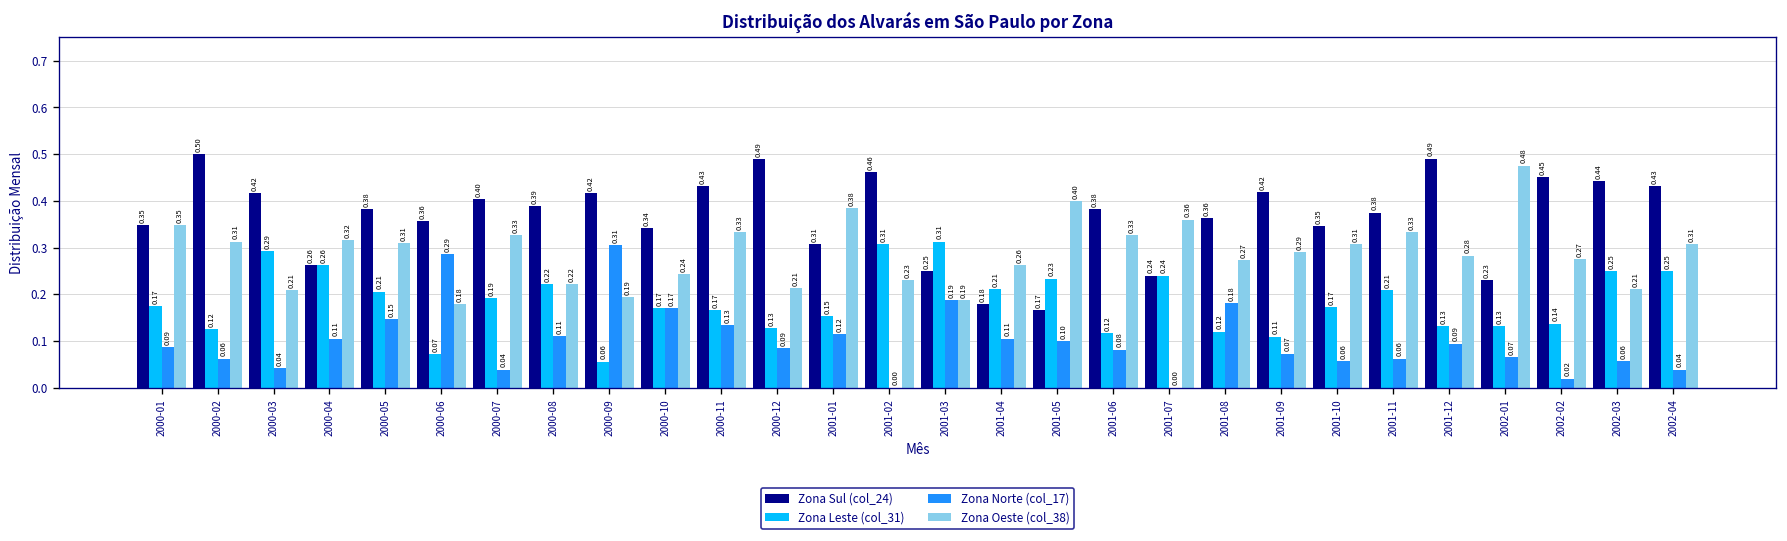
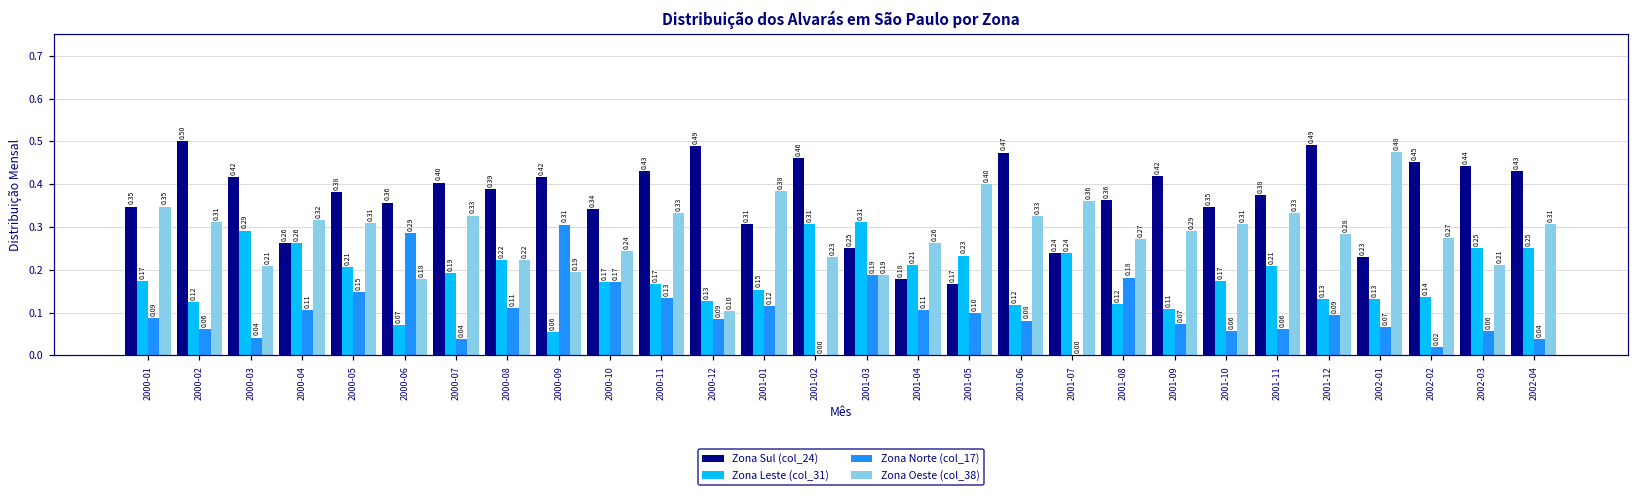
  {
    "Zona Sul (col_24)": {
      "2000-01": 0.35,
      "2000-02": 0.50,
      "2000-03": 0.42,
      "2000-04": 0.26,
      "2000-05": 0.38,
      "2000-06": 0.36,
      "2000-07": 0.40,
      "2000-08": 0.39,
      "2000-09": 0.42,
      "2000-10": 0.34,
      "2000-11": 0.43,
      "2000-12": 0.49,
      "2001-01": 0.31,
      "2001-02": 0.46,
      "2001-03": 0.25,
      "2001-04": 0.18,
      "2001-05": 0.17,
-     "2001-06": 0.38,
+     "2001-06": 0.47,
      "2001-07": 0.24,
      "2001-08": 0.36,
      "2001-09": 0.42,
      "2001-10": 0.35,
      "2001-11": 0.38,
      "2001-12": 0.49,
      "2002-01": 0.23,
      "2002-02": 0.45,
      "2002-03": 0.44,
      "2002-04": 0.43
    },
    "Zona Oeste (col_38)": {
      "2000-01": 0.35,
      "2000-02": 0.31,
      "2000-03": 0.21,
      "2000-04": 0.32,
      "2000-05": 0.31,
      "2000-06": 0.18,
      "2000-07": 0.33,
      "2000-08": 0.22,
      "2000-09": 0.19,
      "2000-10": 0.24,
      "2000-11": 0.33,
-     "2000-12": 0.21,
+     "2000-12": 0.10,
      "2001-01": 0.38,
      "2001-02": 0.23,
      "2001-03": 0.19,
      "2001-04": 0.26,
      "2001-05": 0.40,
      "2001-06": 0.33,
      "2001-07": 0.36,
      "2001-08": 0.27,
      "2001-09": 0.29,
      "2001-10": 0.31,
      "2001-11": 0.33,
      "2001-12": 0.28,
      "2002-01": 0.48,
      "2002-02": 0.27,
      "2002-03": 0.21,
      "2002-04": 0.31
    }
  }
